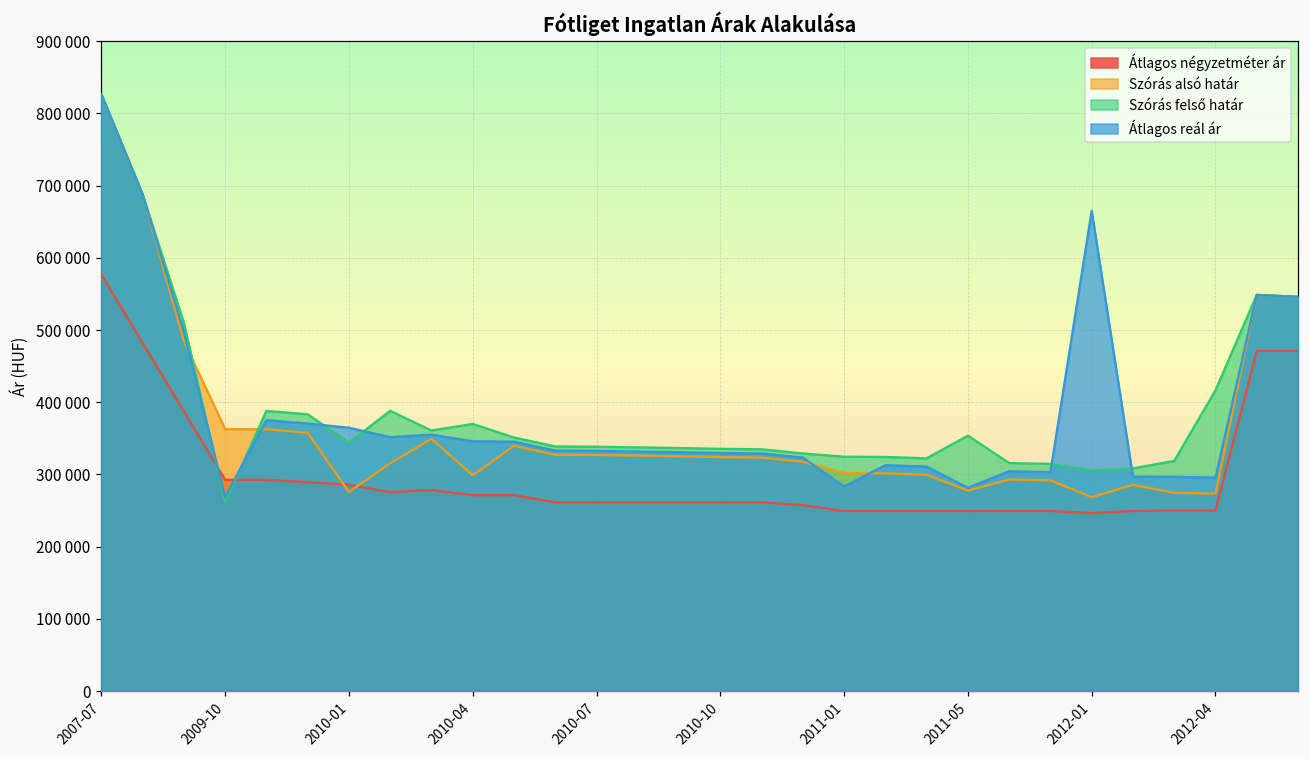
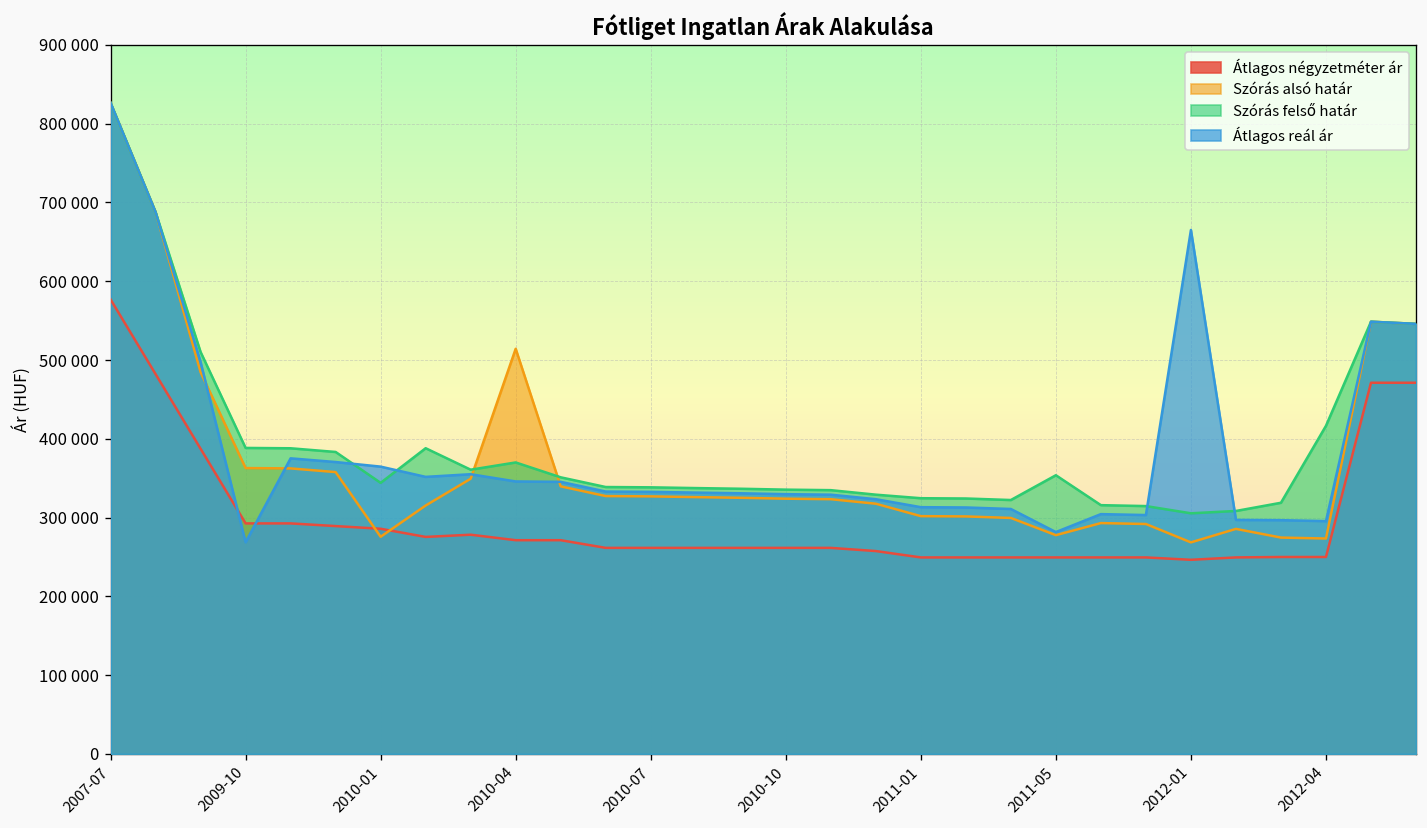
  {
    "Átlagos négyzetméter ár": {
      "2007-07": 580000,
      "2009-10": 290000,
      "2010-01": 290000,
      "2010-04": 270000,
      "2010-07": 260000,
      "2010-10": 260000,
      "2011-01": 250000,
      "2011-05": 250000,
      "2012-01": 250000,
      "2012-04": 250000
    },
    "Szórás alsó határ": {
      "2009-10": 360000,
      "2010-01": 280000,
-     "2010-04": 300000,
+     "2010-04": 510000,
      "2010-07": 330000,
      "2010-10": 320000,
      "2011-01": 300000,
      "2011-05": 280000,
      "2012-01": 270000,
      "2012-04": 270000
    },
    "Szórás felső határ": {
-     "2009-10": 260000,
+     "2009-10": 390000,
      "2010-01": 340000,
      "2010-04": 370000,
      "2010-07": 340000,
      "2010-10": 340000,
      "2011-01": 320000,
      "2011-05": 350000,
      "2012-01": 310000,
      "2012-04": 420000
    },
    "Átlagos reál ár": {
      "2009-10": 270000,
      "2010-01": 360000,
      "2010-04": 350000,
      "2010-07": 330000,
      "2010-10": 330000,
-     "2011-01": 280000,
+     "2011-01": 310000,
      "2011-05": 280000,
      "2012-01": 670000,
      "2012-04": 300000
    }
  }
